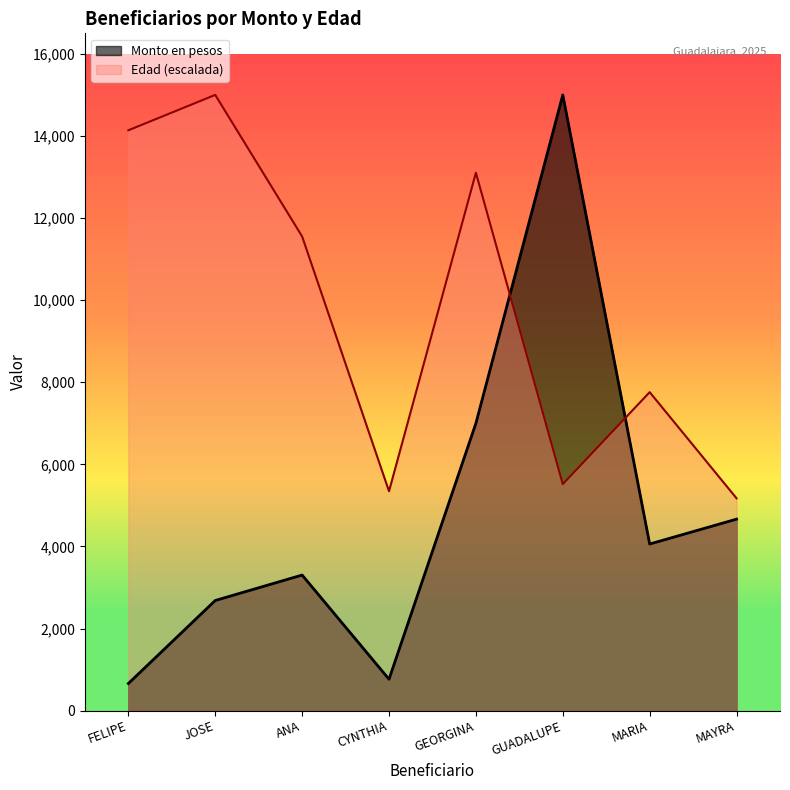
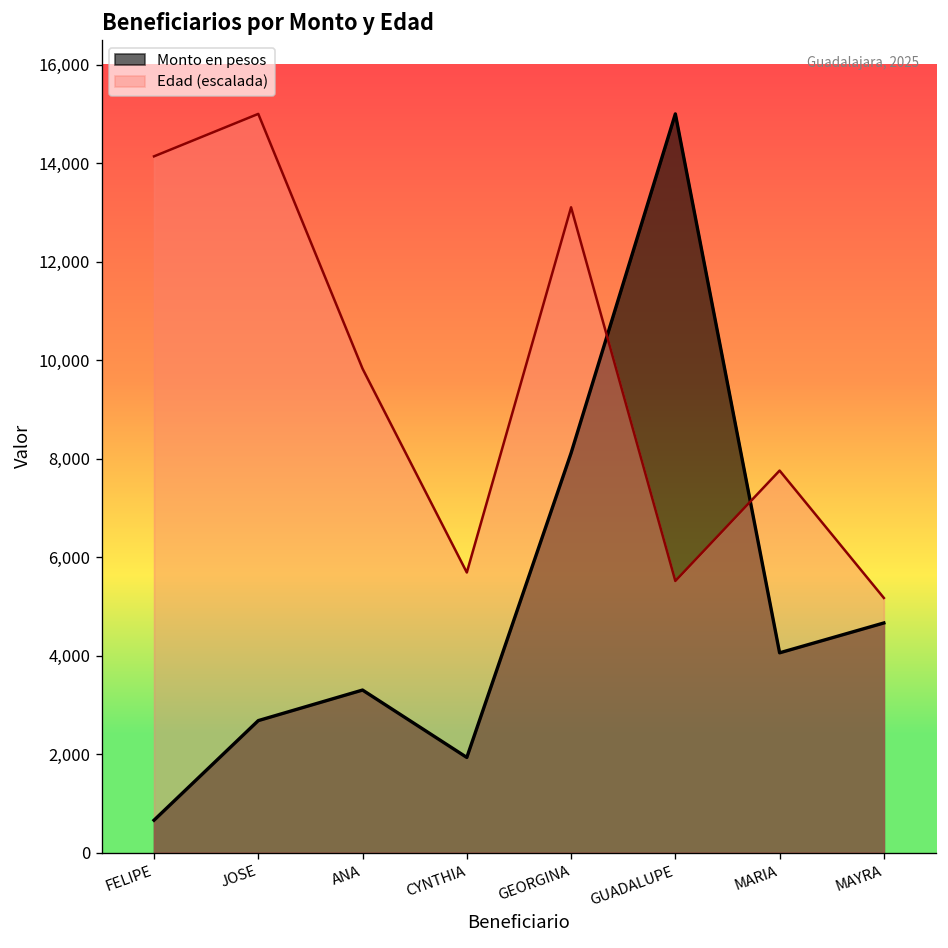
  {
    "Monto en pesos": {
      "FELIPE": "700",
      "JOSE": "2,700",
      "ANA": "3,300",
-     "CYNTHIA": "800",
-     "GEORGINA": "7,000",
+     "CYNTHIA": "1,900",
+     "GEORGINA": "8,100",
      "GUADALUPE": "15,000",
      "MARIA": "4,100",
      "MAYRA": "4,700"
    },
    "Edad (escalada)": {
      "FELIPE": "14,100",
      "JOSE": "15,000",
-     "ANA": "11,600",
-     "CYNTHIA": "5,300",
+     "ANA": "9,800",
+     "CYNTHIA": "5,700",
      "GEORGINA": "13,100",
      "GUADALUPE": "5,500",
      "MARIA": "7,800",
      "MAYRA": "5,200"
    }
  }
